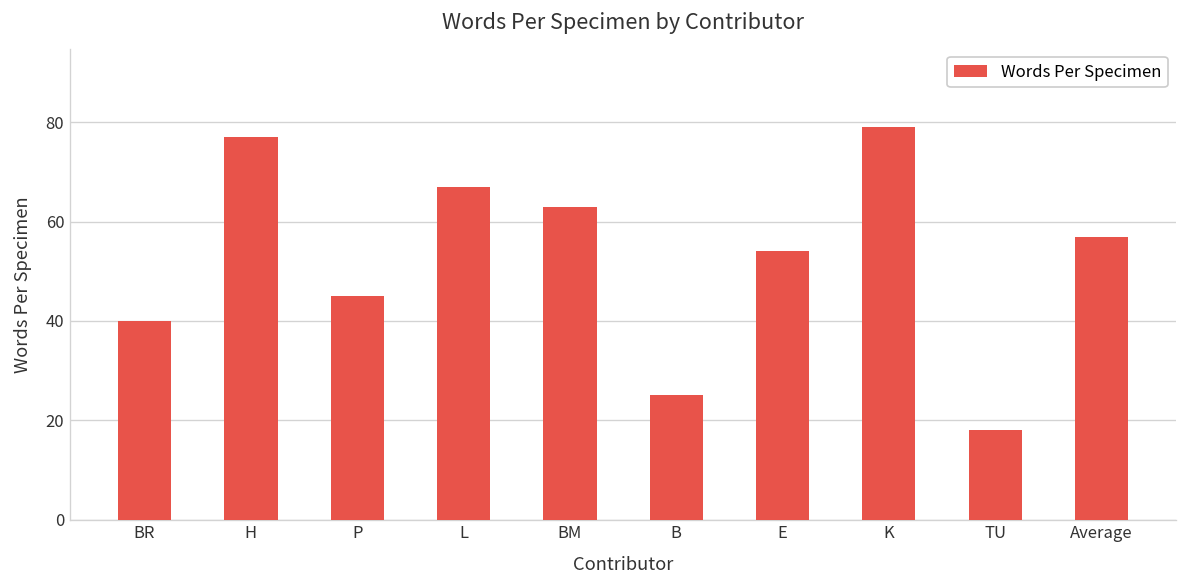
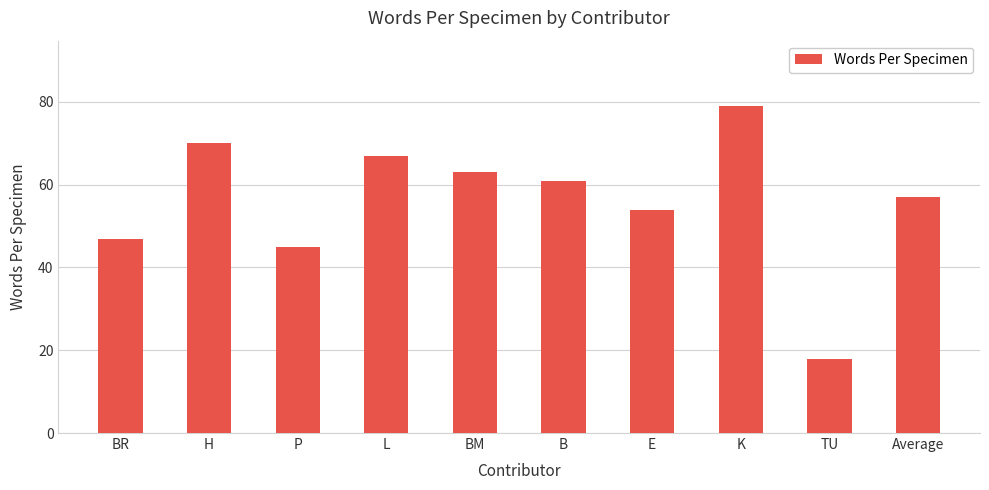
  {
-   "BR": 40,
-   "H": 77,
+   "BR": 47,
+   "H": 70,
    "P": 45,
    "L": 67,
    "BM": 63,
-   "B": 25,
+   "B": 61,
    "E": 54,
    "K": 79,
    "TU": 18,
    "Average": 57
  }
